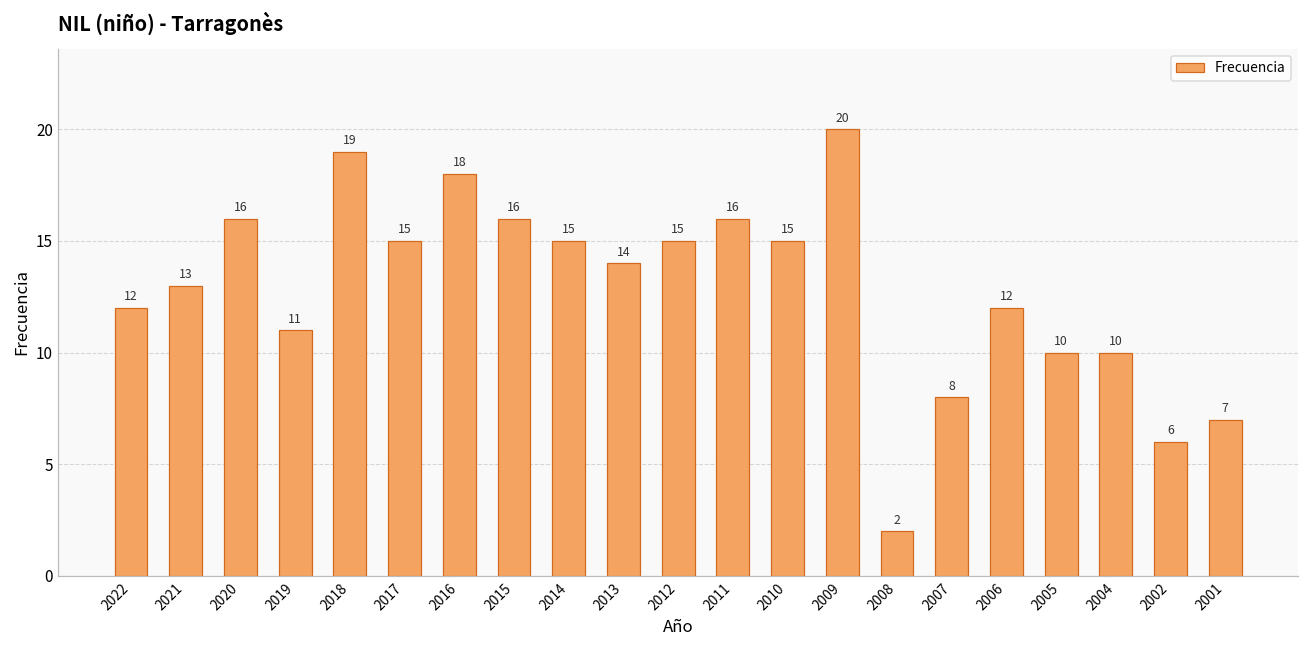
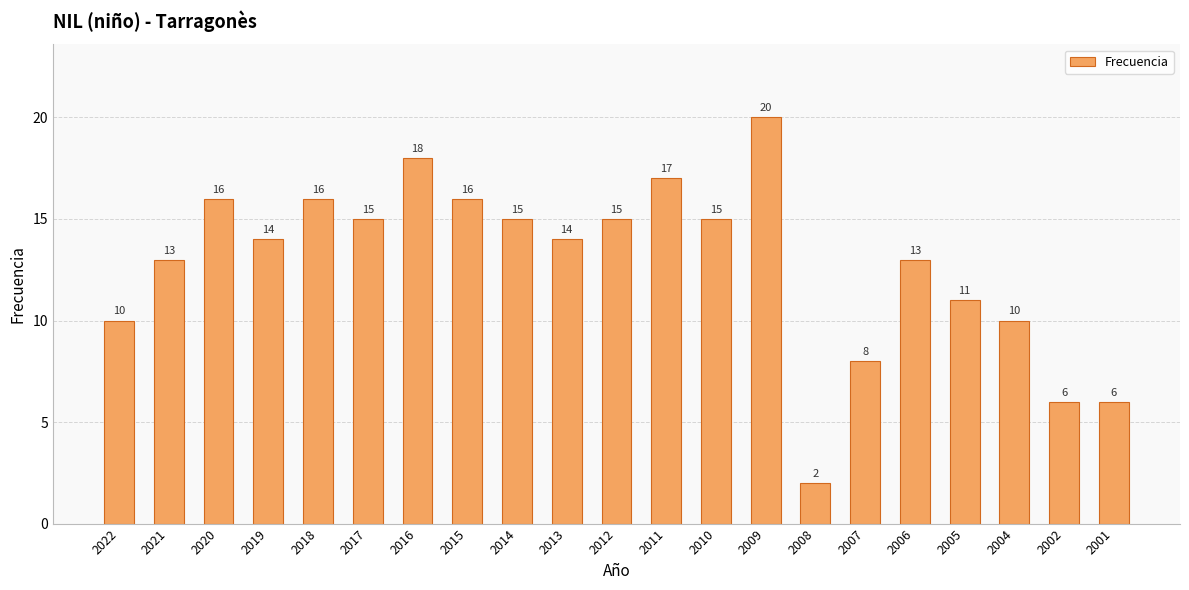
  {
-   "2022": 12,
+   "2022": 10,
    "2021": 13,
    "2020": 16,
-   "2019": 11,
-   "2018": 19,
+   "2019": 14,
+   "2018": 16,
    "2017": 15,
    "2016": 18,
    "2015": 16,
    "2014": 15,
    "2013": 14,
    "2012": 15,
-   "2011": 16,
+   "2011": 17,
    "2010": 15,
    "2009": 20,
    "2008": 2,
    "2007": 8,
-   "2006": 12,
-   "2005": 10,
+   "2006": 13,
+   "2005": 11,
    "2004": 10,
    "2002": 6,
-   "2001": 7
+   "2001": 6
  }
